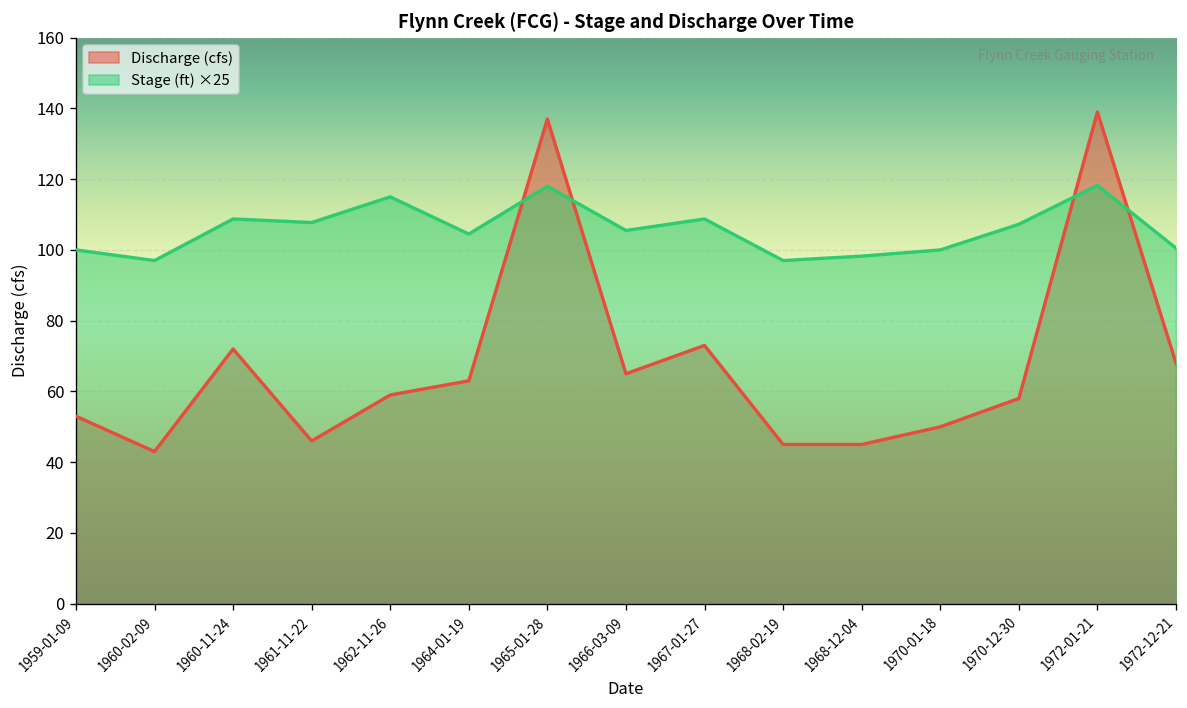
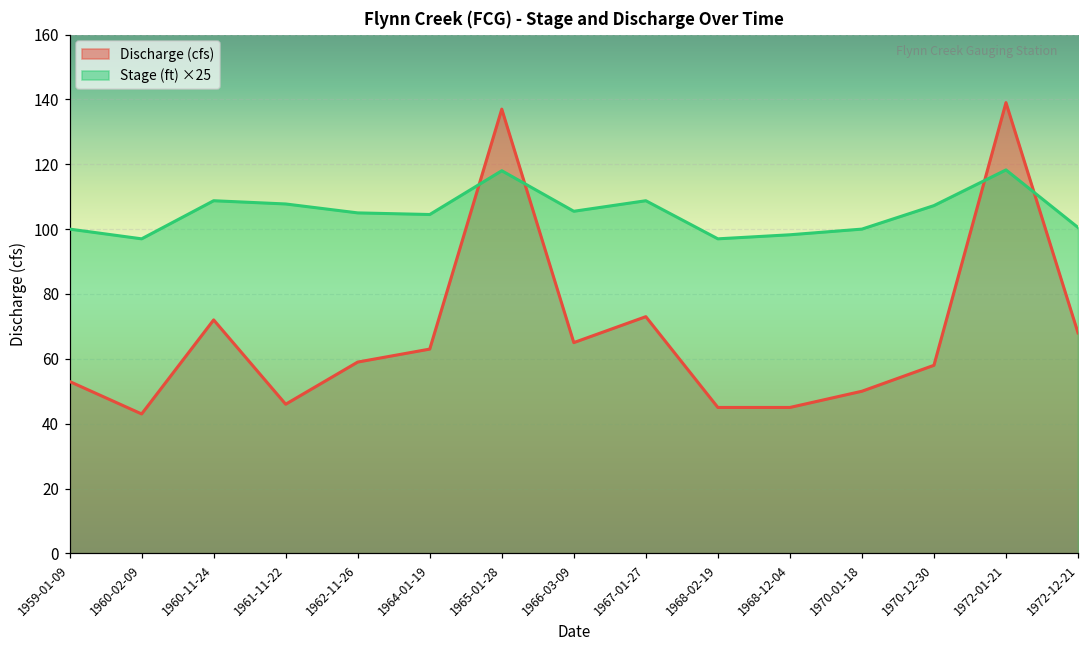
  {
    "Discharge (cfs)": {
      "1959-01-09": 53,
      "1960-02-09": 43,
      "1960-11-24": 72,
      "1961-11-22": 46,
      "1962-11-26": 59,
      "1964-01-19": 63,
      "1965-01-28": 137,
      "1966-03-09": 65,
      "1967-01-27": 73,
      "1968-02-19": 45,
      "1968-12-04": 45,
      "1970-01-18": 50,
      "1970-12-30": 58,
      "1972-01-21": 139,
      "1972-12-21": 68
    },
    "Stage (ft) ×25": {
      "1959-01-09": 100,
      "1960-02-09": 97,
      "1960-11-24": 109,
      "1961-11-22": 108,
-     "1962-11-26": 115,
+     "1962-11-26": 105,
      "1964-01-19": 105,
      "1965-01-28": 118,
      "1966-03-09": 106,
      "1967-01-27": 109,
      "1968-02-19": 97,
      "1968-12-04": 98,
      "1970-01-18": 100,
      "1970-12-30": 107,
      "1972-01-21": 118,
      "1972-12-21": 100
    }
  }
